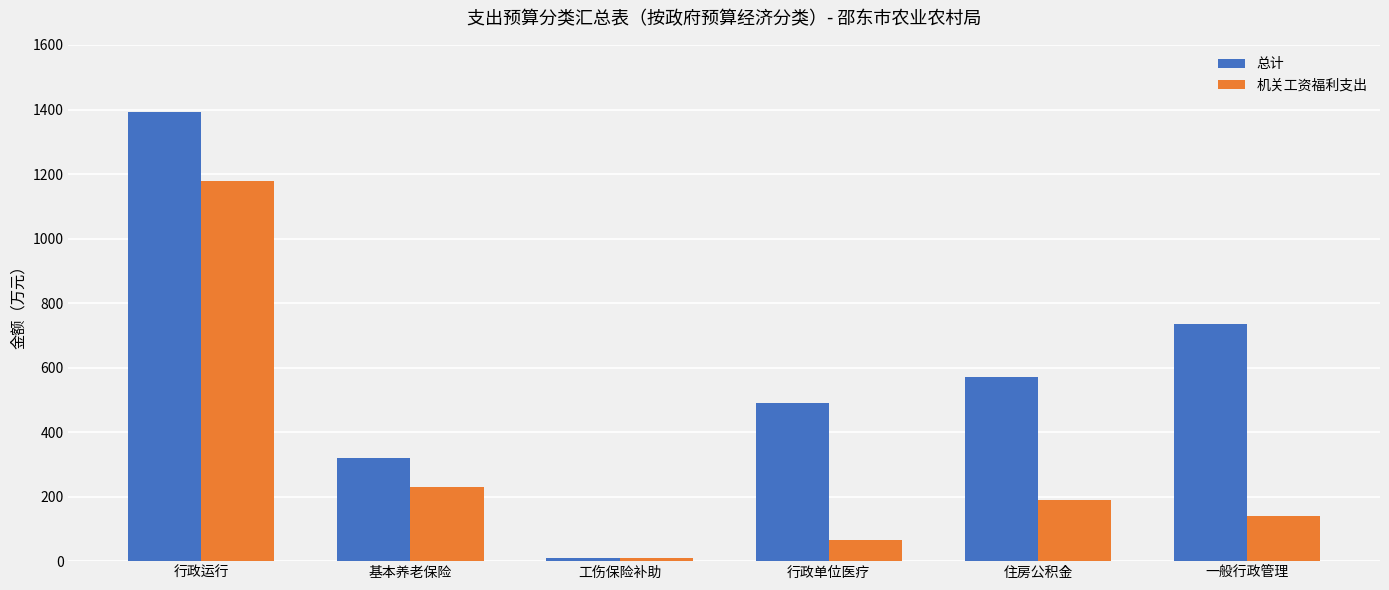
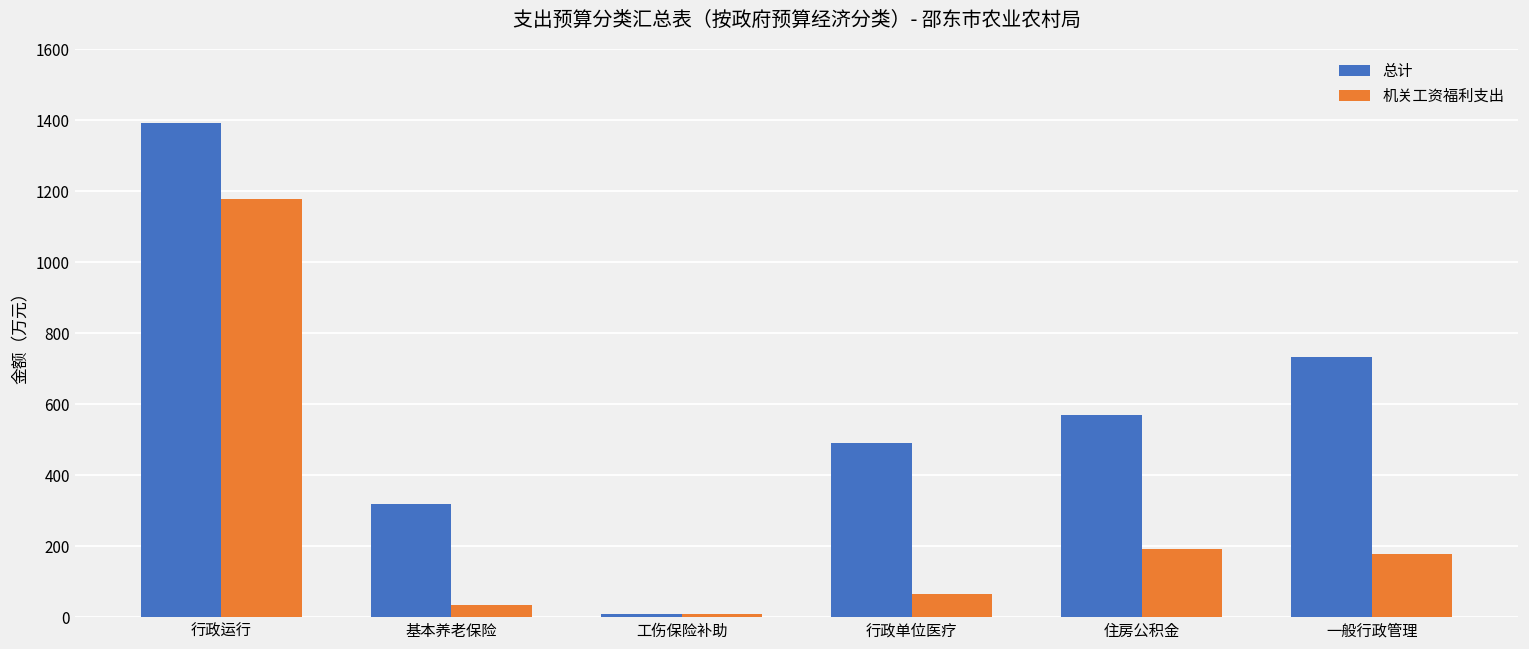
  {
    "总计": {
      "行政运行": 1390,
      "基本养老保险": 320,
      "工伤保险补助": 10,
      "行政单位医疗": 490,
      "住房公积金": 570,
      "一般行政管理": 730
    },
    "机关工资福利支出": {
      "行政运行": 1180,
-     "基本养老保险": 230,
+     "基本养老保险": 30,
      "工伤保险补助": 10,
      "行政单位医疗": 70,
      "住房公积金": 190,
-     "一般行政管理": 140
+     "一般行政管理": 180
    }
  }
